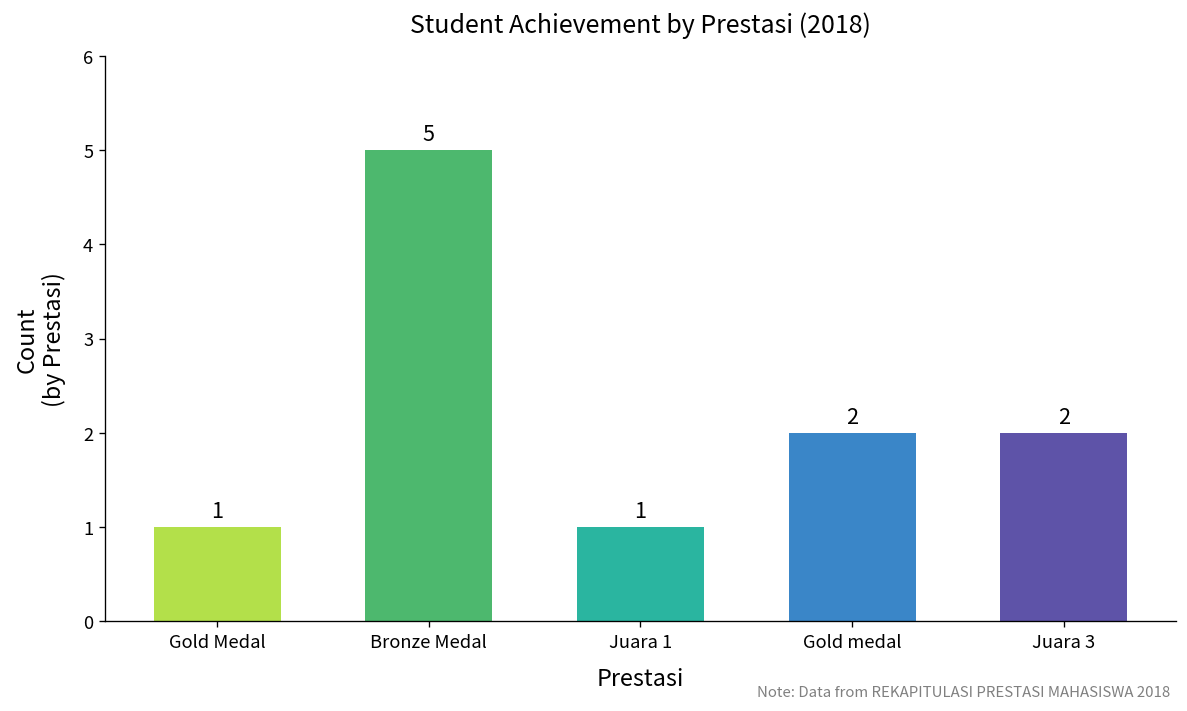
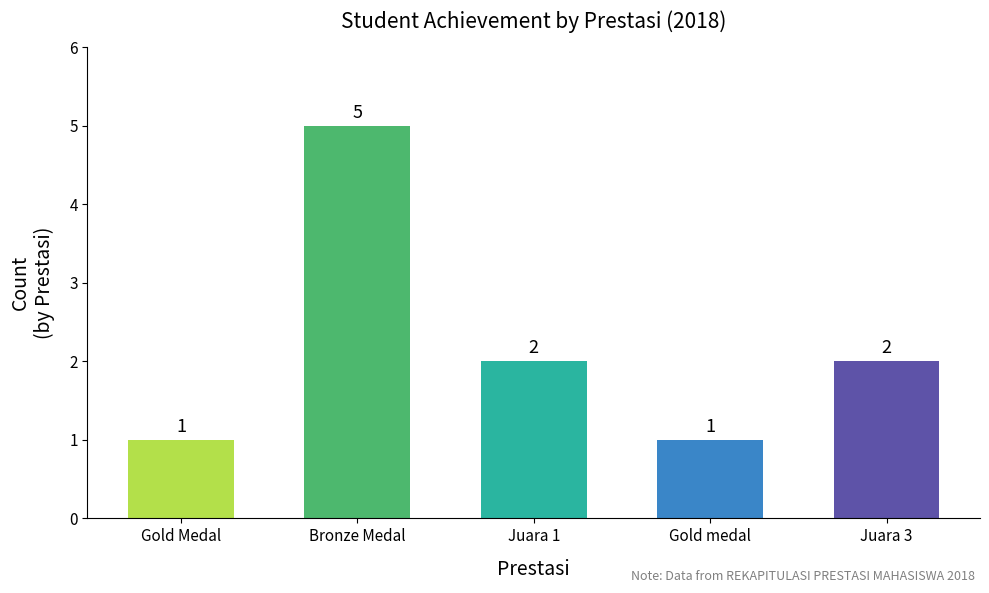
  {
    "Gold Medal": 1,
    "Bronze Medal": 5,
-   "Juara 1": 1,
-   "Gold medal": 2,
+   "Juara 1": 2,
+   "Gold medal": 1,
    "Juara 3": 2
  }
